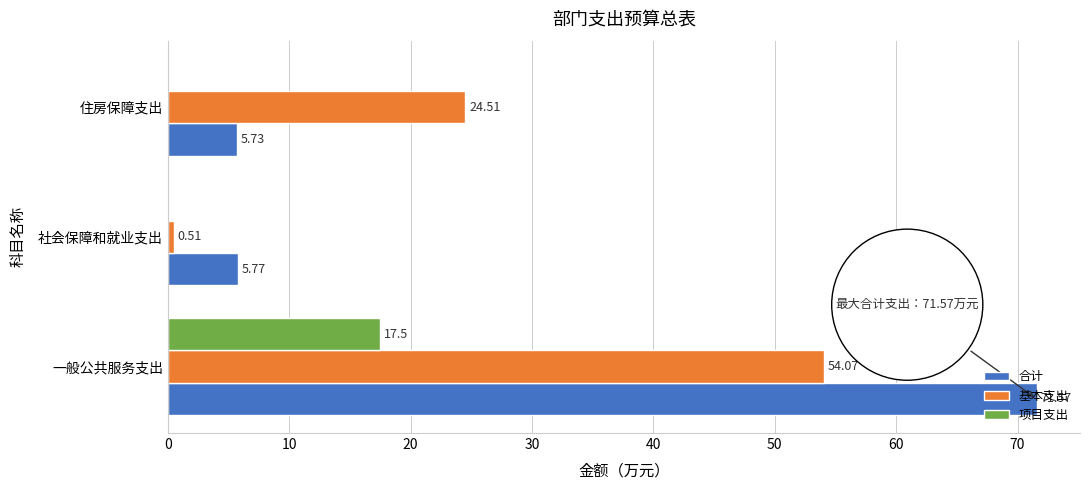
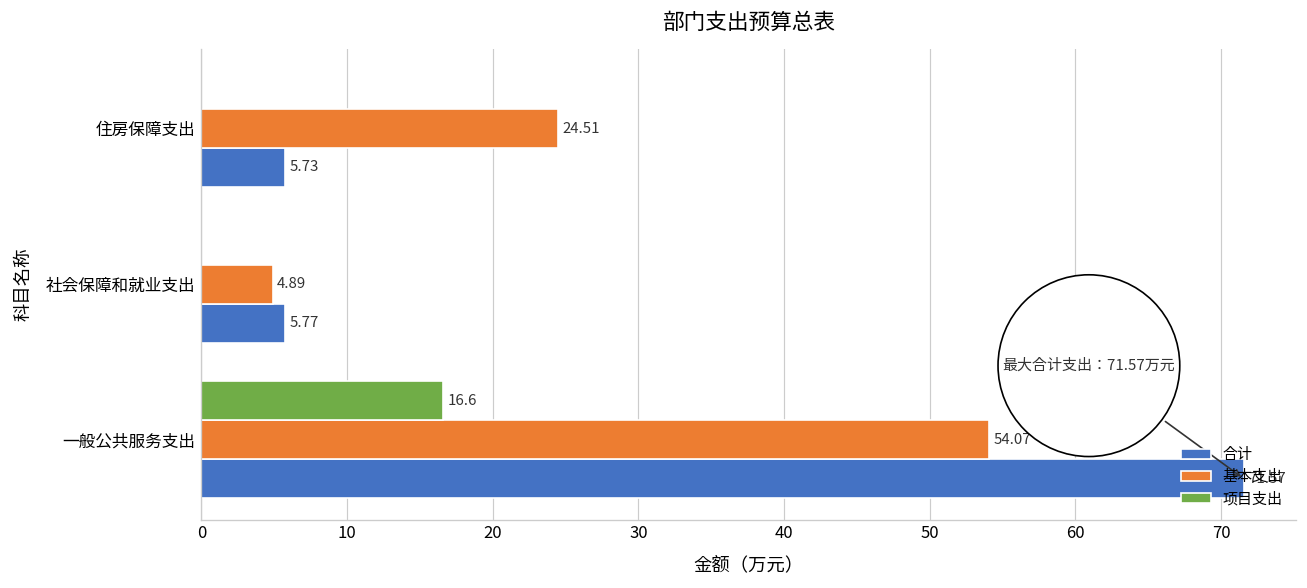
  {
    "合计": {
      "住房保障支出": 5.73,
      "社会保障和就业支出": 5.77,
      "一般公共服务支出": 71.57
    },
    "基本支出": {
      "住房保障支出": 24.51,
-     "社会保障和就业支出": 0.51
+     "社会保障和就业支出": 4.89
    },
    "项目支出": {
-     "一般公共服务支出": 17.5
+     "一般公共服务支出": 16.6
    }
  }
